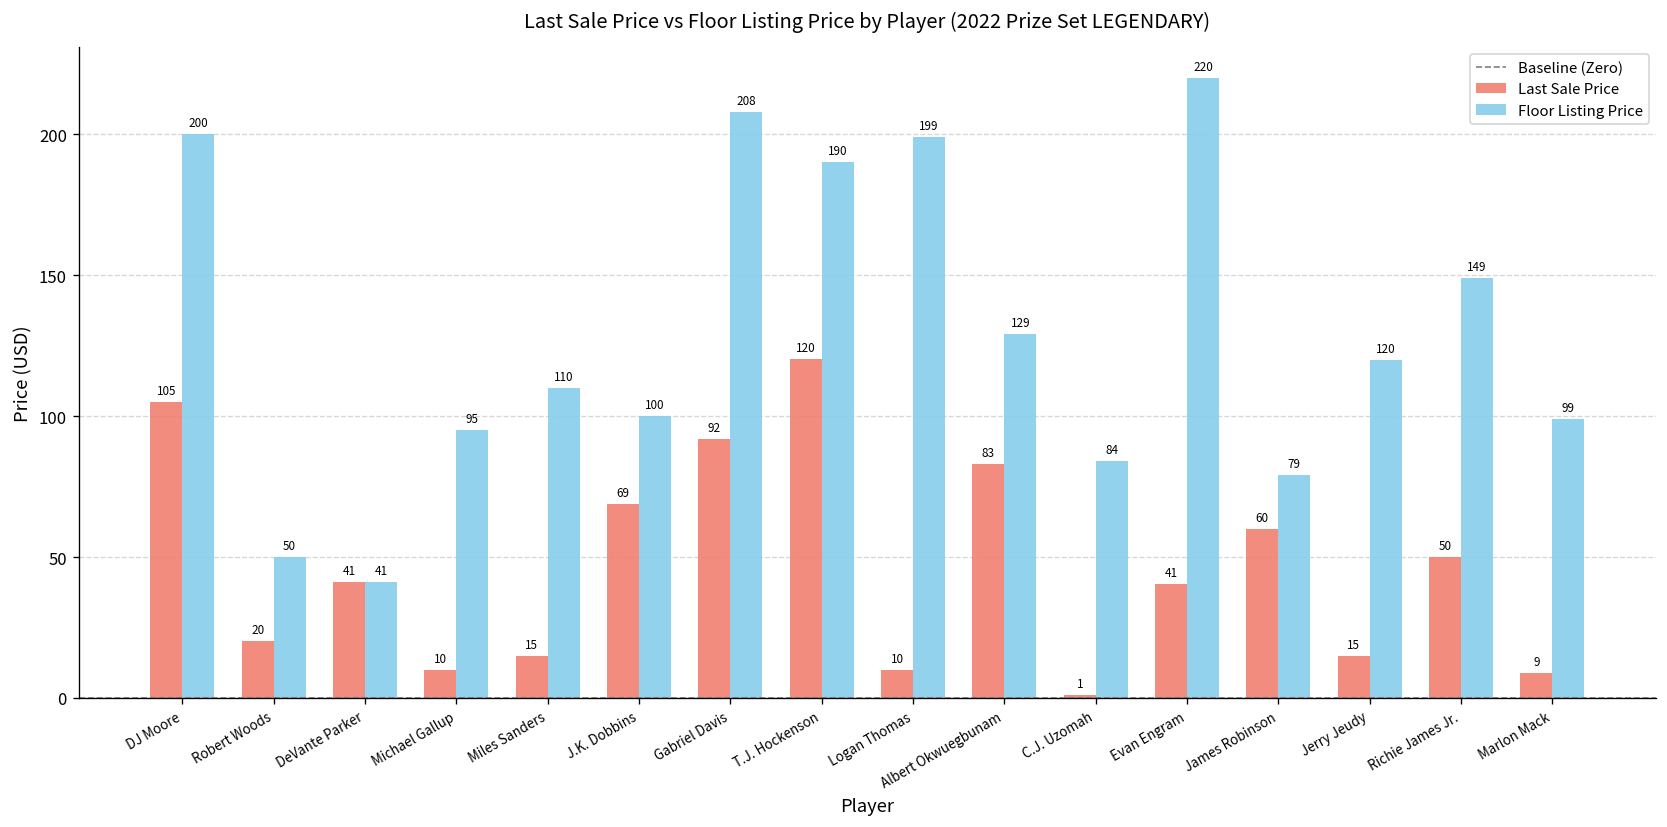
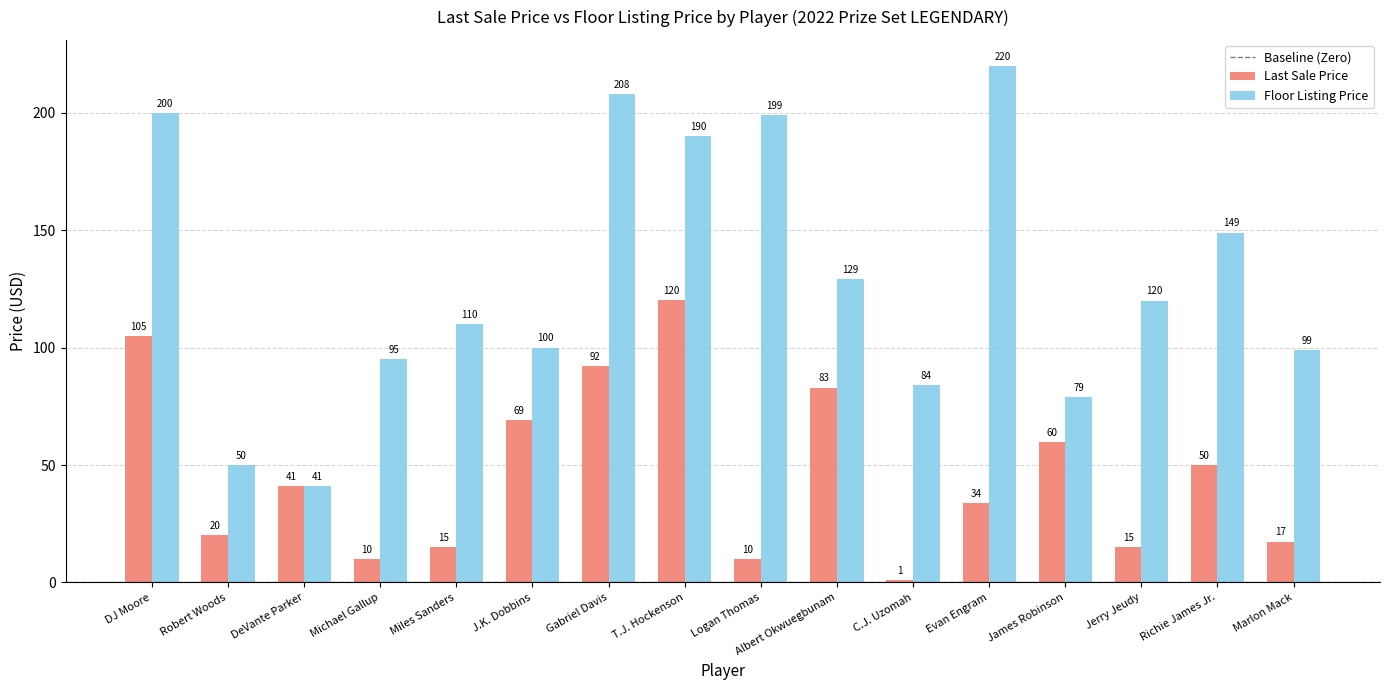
  {
    "Last Sale Price": {
      "DJ Moore": 105,
      "Robert Woods": 20,
      "DeVante Parker": 41,
      "Michael Gallup": 10,
      "Miles Sanders": 15,
      "J.K. Dobbins": 69,
      "Gabriel Davis": 92,
      "T.J. Hockenson": 120,
      "Logan Thomas": 10,
      "Albert Okwuegbunam": 83,
      "C.J. Uzomah": 1,
-     "Evan Engram": 41,
+     "Evan Engram": 34,
      "James Robinson": 60,
      "Jerry Jeudy": 15,
      "Richie James Jr.": 50,
-     "Marlon Mack": 9
+     "Marlon Mack": 17
    },
    "Floor Listing Price": {
      "DJ Moore": 200,
      "Robert Woods": 50,
      "DeVante Parker": 41,
      "Michael Gallup": 95,
      "Miles Sanders": 110,
      "J.K. Dobbins": 100,
      "Gabriel Davis": 208,
      "T.J. Hockenson": 190,
      "Logan Thomas": 199,
      "Albert Okwuegbunam": 129,
      "C.J. Uzomah": 84,
      "Evan Engram": 220,
      "James Robinson": 79,
      "Jerry Jeudy": 120,
      "Richie James Jr.": 149,
      "Marlon Mack": 99
    }
  }
